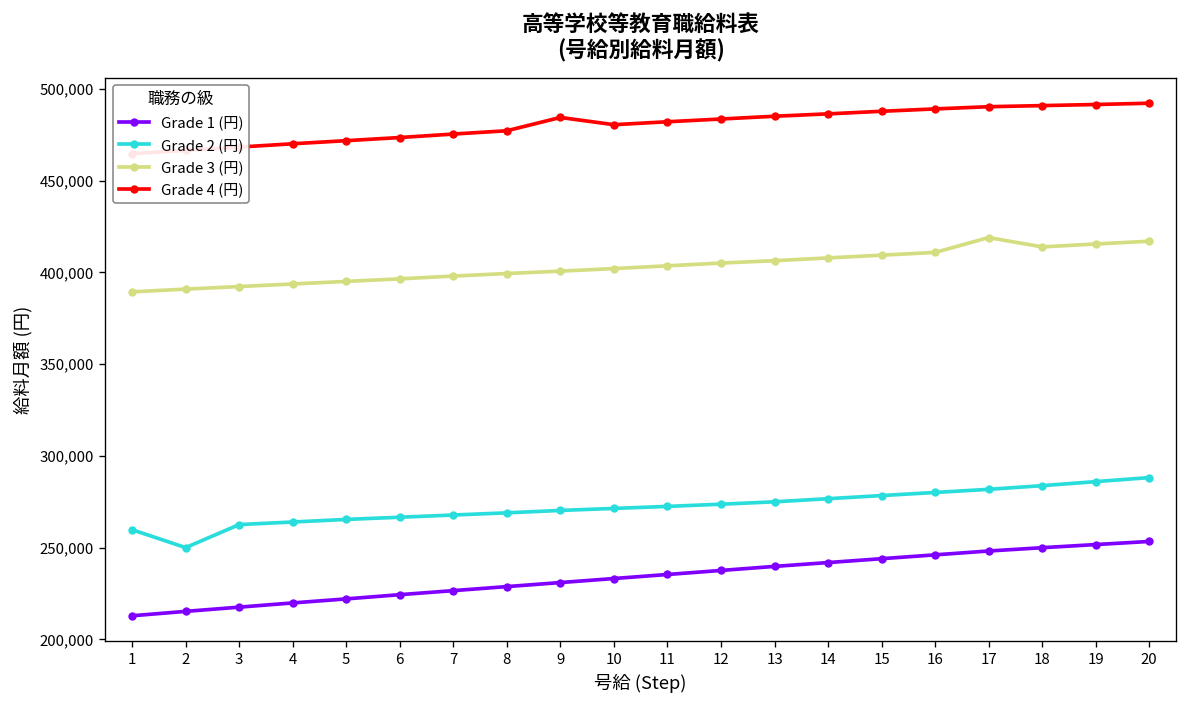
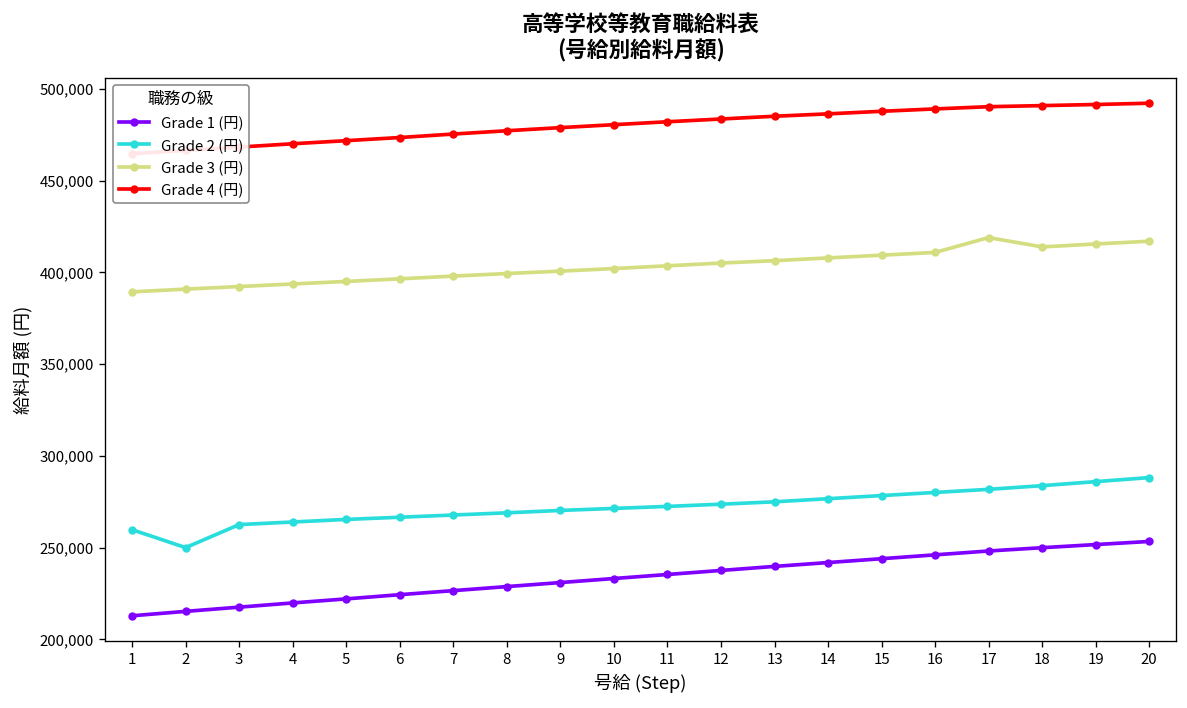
  {
    "Grade 1 (円)": {
      "1": "213,000",
      "2": "215,000",
      "3": "218,000",
      "4": "220,000",
      "5": "222,000",
      "6": "224,000",
      "7": "227,000",
      "8": "229,000",
      "9": "231,000",
      "10": "233,000",
      "11": "235,000",
      "12": "238,000",
      "13": "240,000",
      "14": "242,000",
      "15": "244,000",
      "16": "246,000",
      "17": "248,000",
      "18": "250,000",
      "19": "252,000",
      "20": "253,000"
    },
    "Grade 2 (円)": {
      "1": "260,000",
      "2": "250,000",
      "3": "263,000",
      "4": "264,000",
      "5": "265,000",
      "6": "267,000",
      "7": "268,000",
      "8": "269,000",
      "9": "270,000",
      "10": "271,000",
      "11": "273,000",
      "12": "274,000",
      "13": "275,000",
      "14": "277,000",
      "15": "278,000",
      "16": "280,000",
      "17": "282,000",
      "18": "284,000",
      "19": "286,000",
      "20": "288,000"
    },
    "Grade 3 (円)": {
      "1": "389,000",
      "2": "391,000",
      "3": "392,000",
      "4": "394,000",
      "5": "395,000",
      "6": "397,000",
      "7": "398,000",
      "8": "399,000",
      "9": "401,000",
      "10": "402,000",
      "11": "404,000",
      "12": "405,000",
      "13": "406,000",
      "14": "408,000",
      "15": "409,000",
      "16": "411,000",
      "17": "419,000",
      "18": "414,000",
      "19": "416,000",
      "20": "417,000"
    },
    "Grade 4 (円)": {
      "4": "470,000",
      "5": "472,000",
      "6": "474,000",
      "7": "475,000",
      "8": "477,000",
-     "9": "484,000",
+     "9": "479,000",
      "10": "481,000",
      "11": "482,000",
      "12": "484,000",
      "13": "485,000",
      "14": "486,000",
      "15": "488,000",
      "16": "489,000",
      "17": "490,000",
      "18": "491,000",
      "19": "492,000",
      "20": "492,000"
    }
  }
